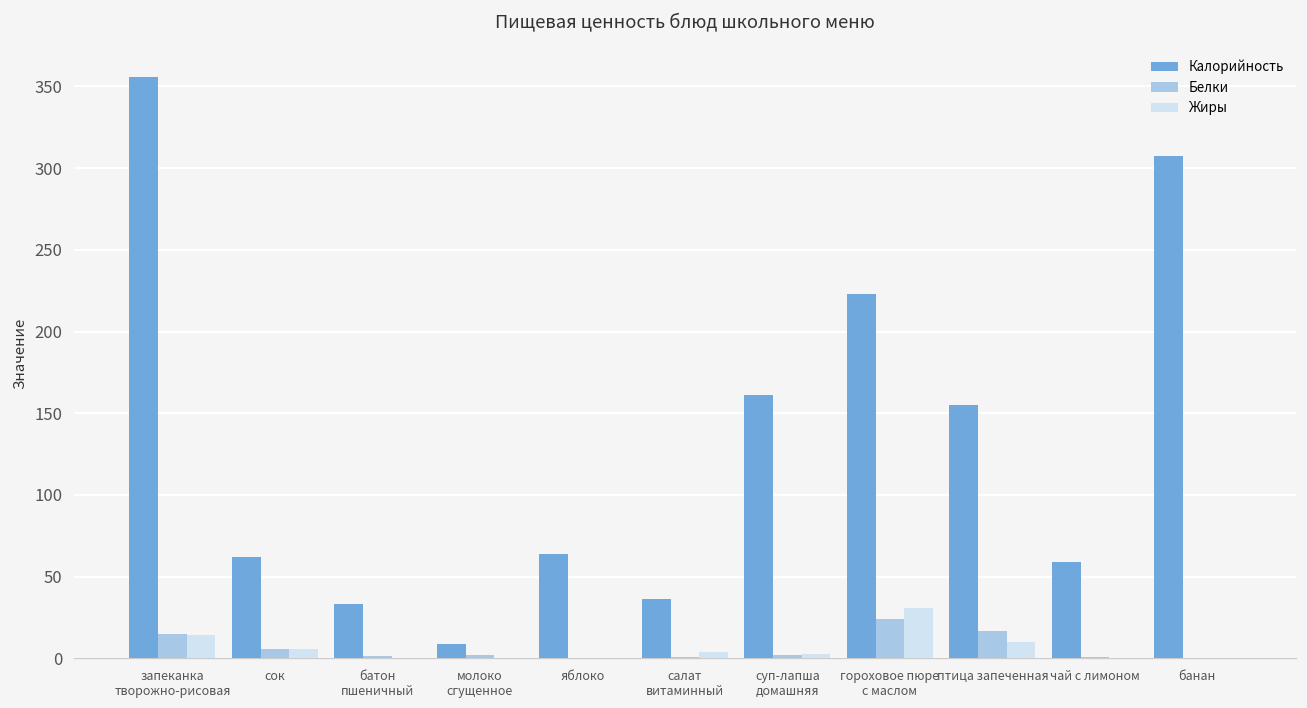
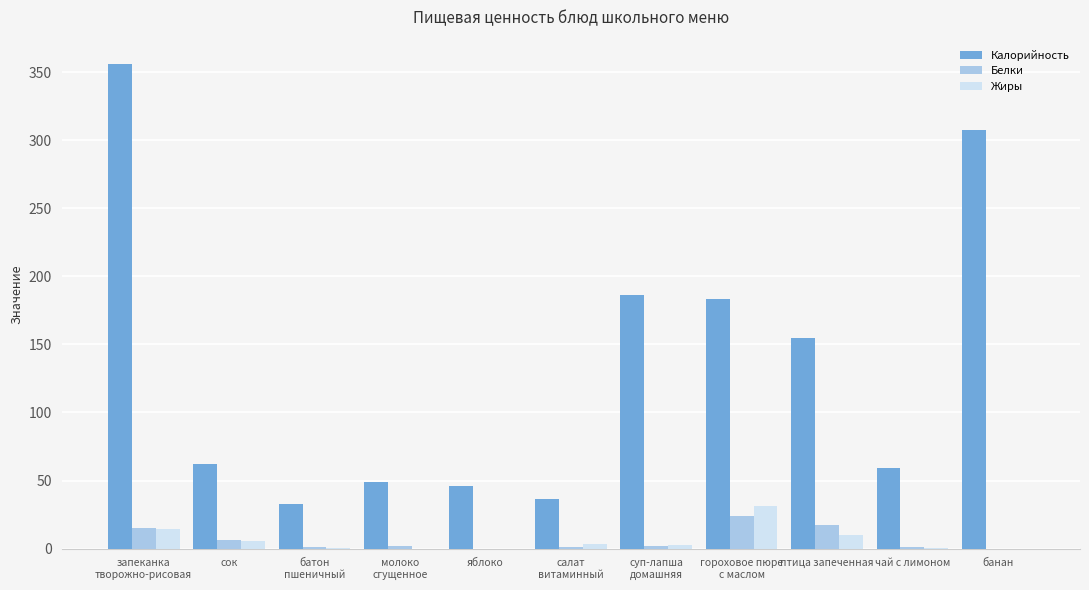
  {
    "Калорийность": {
      "запеканка творожно-рисовая": 356,
      "сок": 62,
      "батон пшеничный": 33,
-     "молоко сгущенное": 9,
-     "яблоко": 64,
+     "молоко сгущенное": 49,
+     "яблоко": 46,
      "салат витаминный": 37,
-     "суп-лапша домашняя": 161,
-     "гороховое пюре с маслом": 223,
+     "суп-лапша домашняя": 186,
+     "гороховое пюре с маслом": 183,
      "птица запеченная": 155,
      "чай с лимоном": 59,
      "банан": 307
    }
  }
